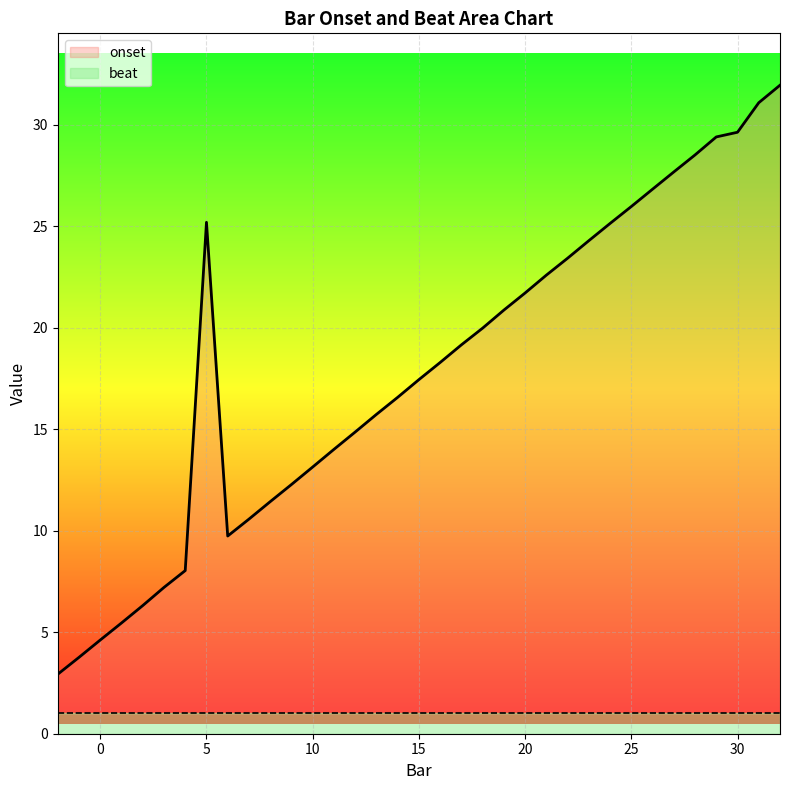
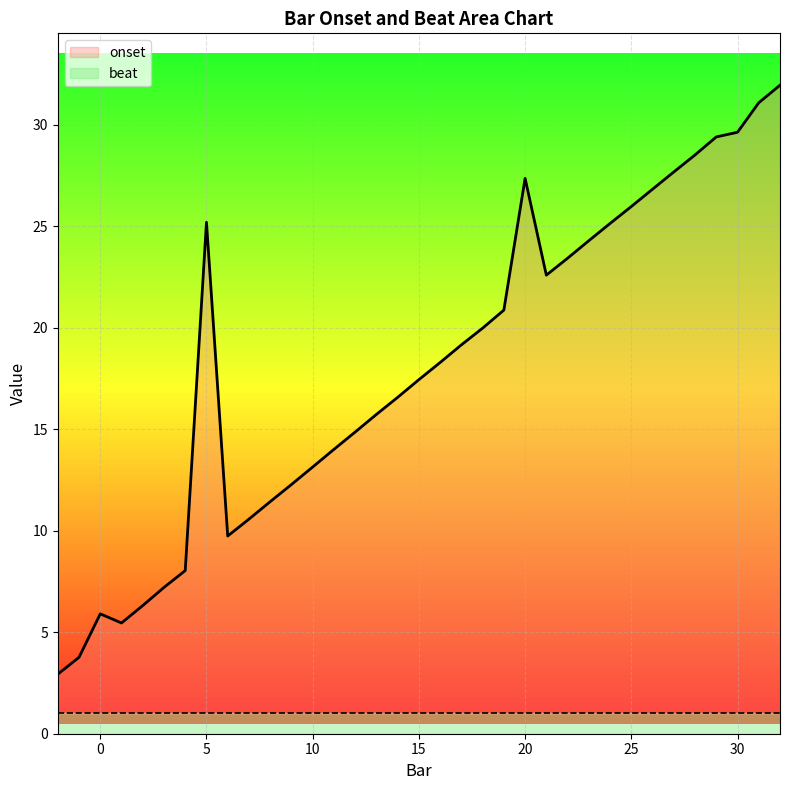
  {
    "onset": {
-     "0": 4.6,
+     "0": 5.9,
      "5": 25.2,
      "10": 13.1,
      "15": 17.4,
-     "20": 21.7,
+     "20": 27.4,
      "25": 26.0,
      "30": 29.6
    },
    "beat": {
      "0": 1.0,
      "5": 1.0,
      "10": 1.0,
      "15": 1.0,
      "20": 1.0,
      "25": 1.0,
      "30": 1.0
    }
  }
